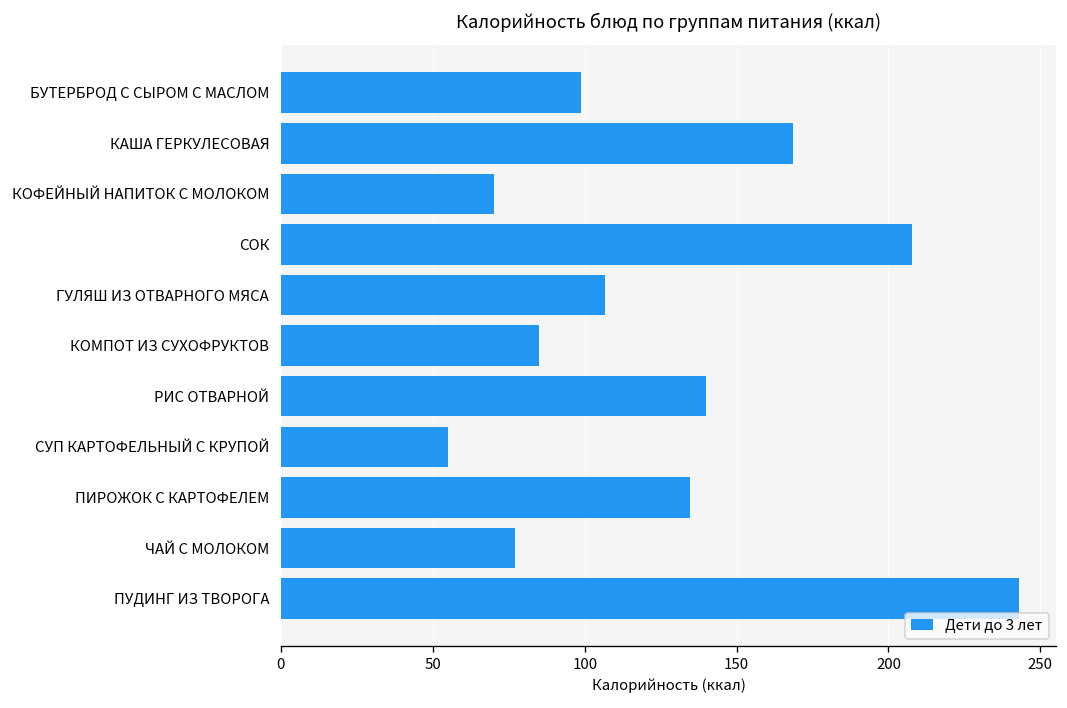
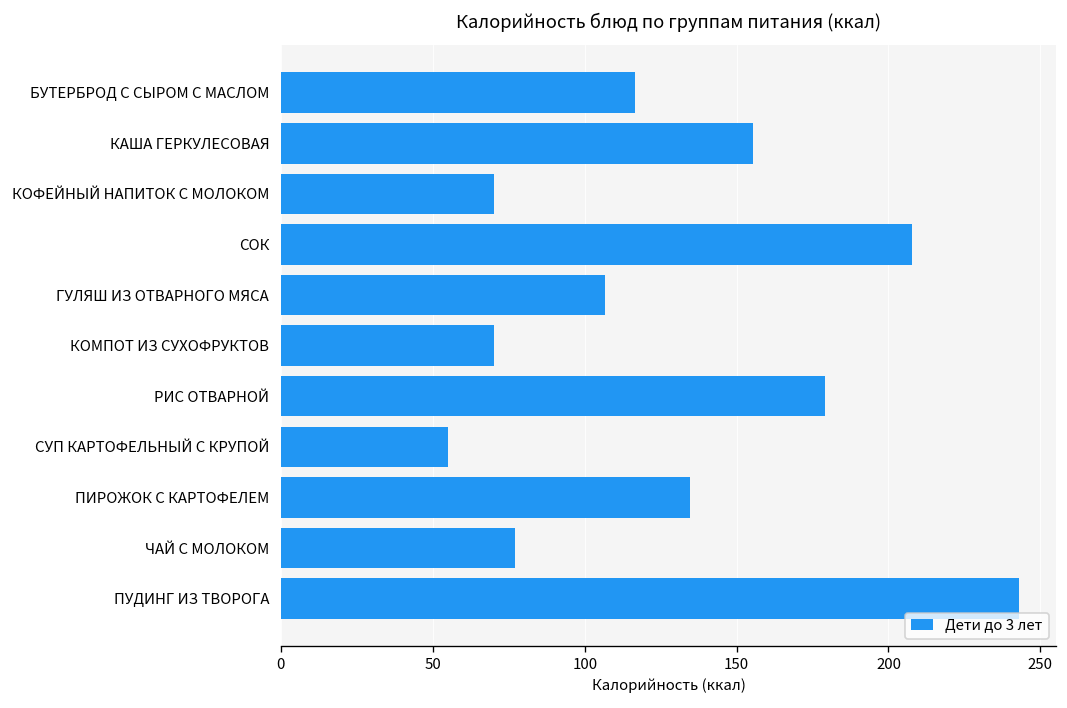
  {
-   "БУТЕРБРОД С СЫРОМ С МАСЛОМ": 99,
-   "КАША ГЕРКУЛЕСОВАЯ": 169,
+   "БУТЕРБРОД С СЫРОМ С МАСЛОМ": 117,
+   "КАША ГЕРКУЛЕСОВАЯ": 156,
    "КОФЕЙНЫЙ НАПИТОК С МОЛОКОМ": 70,
    "СОК": 208,
    "ГУЛЯШ ИЗ ОТВАРНОГО МЯСА": 107,
-   "КОМПОТ ИЗ СУХОФРУКТОВ": 85,
-   "РИС ОТВАРНОЙ": 140,
+   "КОМПОТ ИЗ СУХОФРУКТОВ": 70,
+   "РИС ОТВАРНОЙ": 179,
    "СУП КАРТОФЕЛЬНЫЙ С КРУПОЙ": 55,
    "ПИРОЖОК С КАРТОФЕЛЕМ": 135,
    "ЧАЙ С МОЛОКОМ": 77,
    "ПУДИНГ ИЗ ТВОРОГА": 243
  }
